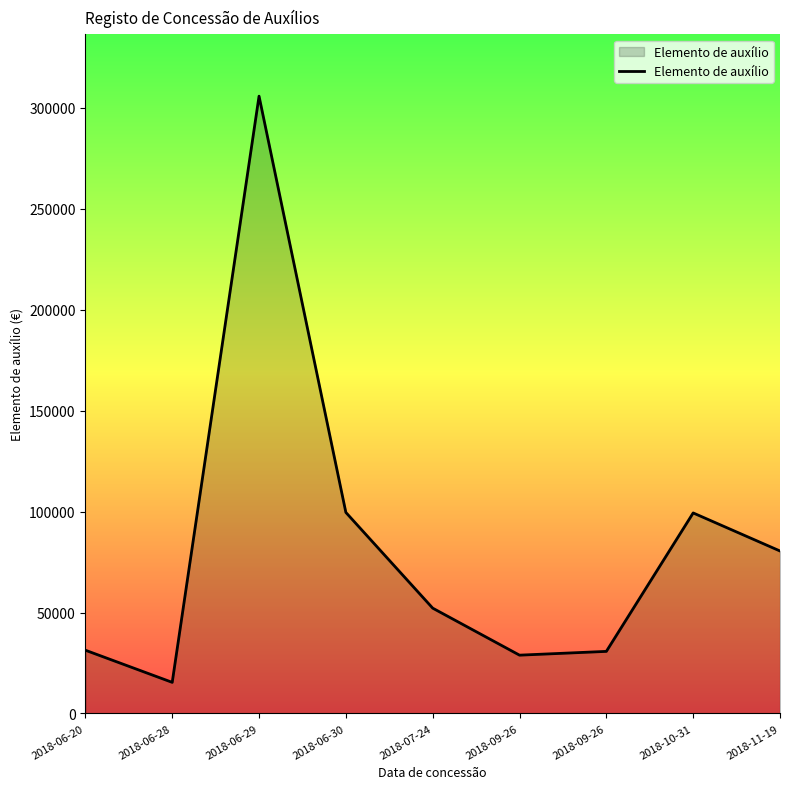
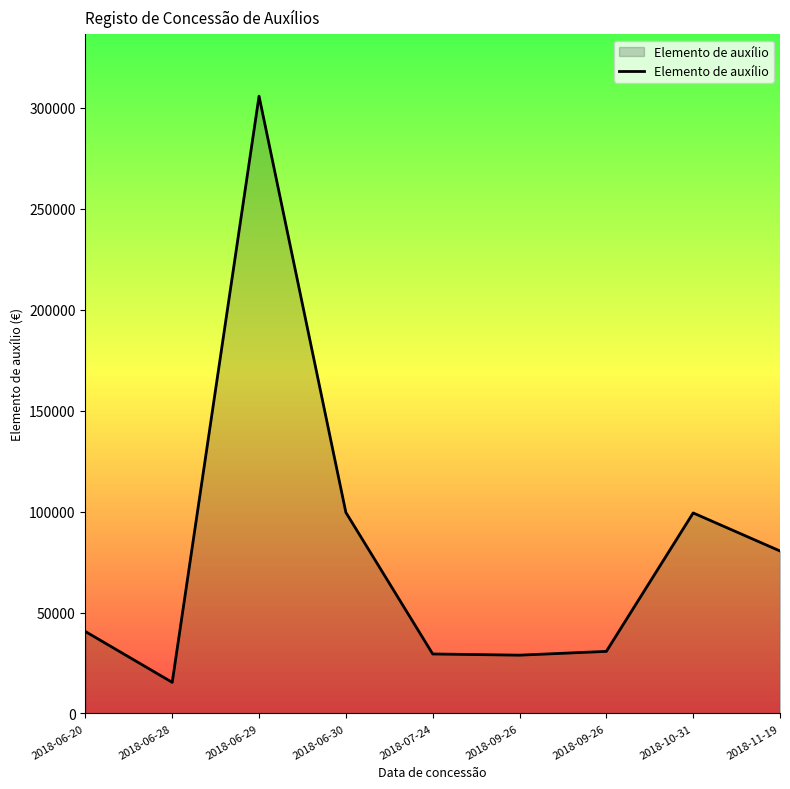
  {
-   "2018-06-20": 31000,
+   "2018-06-20": 41000,
    "2018-06-28": 15000,
    "2018-06-29": 306000,
    "2018-06-30": 100000,
-   "2018-07-24": 52000,
+   "2018-07-24": 29000,
    "2018-10-31": 99000,
    "2018-11-19": 80000
  }
